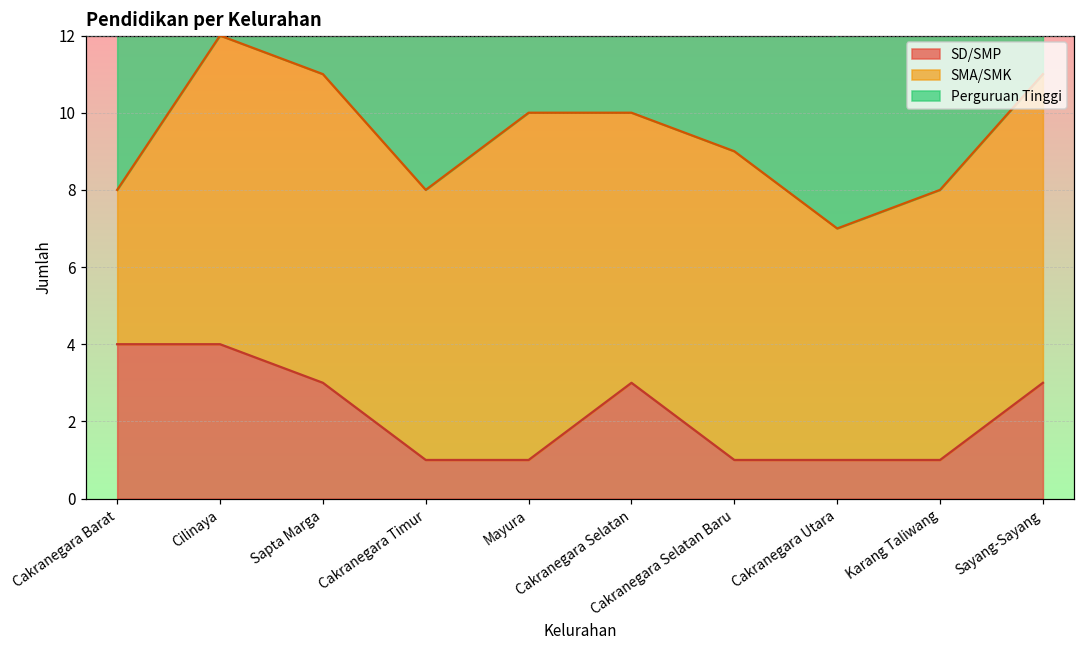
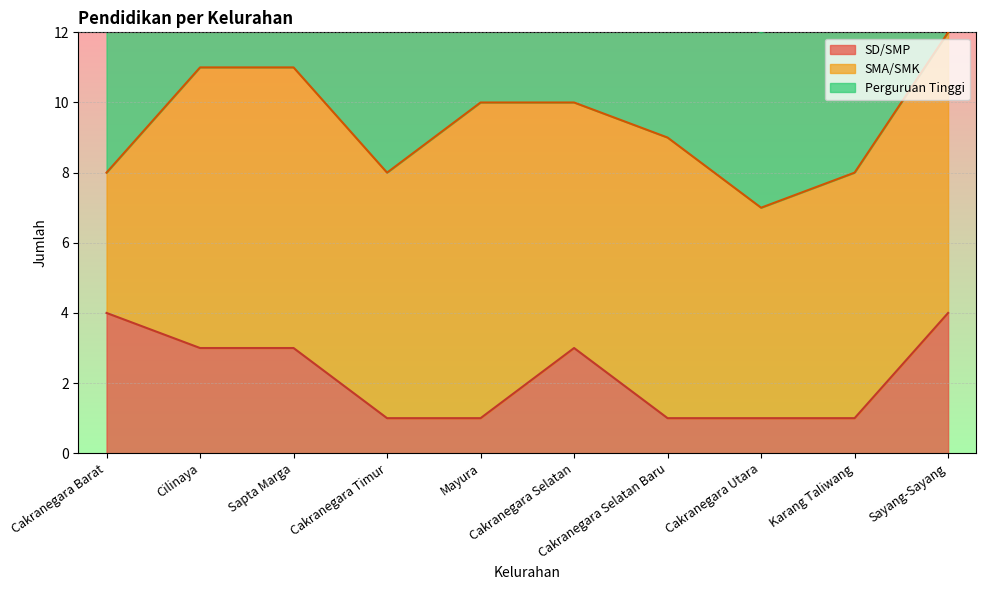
  {
    "SD/SMP": {
      "Cakranegara Barat": 4,
-     "Cilinaya": 4,
+     "Cilinaya": 3,
      "Sapta Marga": 3,
      "Cakranegara Timur": 1,
      "Mayura": 1,
      "Cakranegara Selatan": 3,
      "Cakranegara Selatan Baru": 1,
      "Cakranegara Utara": 1,
      "Karang Taliwang": 1,
-     "Sayang-Sayang": 3
+     "Sayang-Sayang": 4
    },
    "SMA/SMK": {
      "Cakranegara Barat": 4,
      "Cilinaya": 8,
      "Sapta Marga": 8,
      "Cakranegara Timur": 7,
      "Mayura": 9,
      "Cakranegara Selatan": 7,
      "Cakranegara Selatan Baru": 8,
      "Cakranegara Utara": 6,
      "Karang Taliwang": 7
    },
    "Perguruan Tinggi": {
      "Cakranegara Utara": 5
    }
  }
